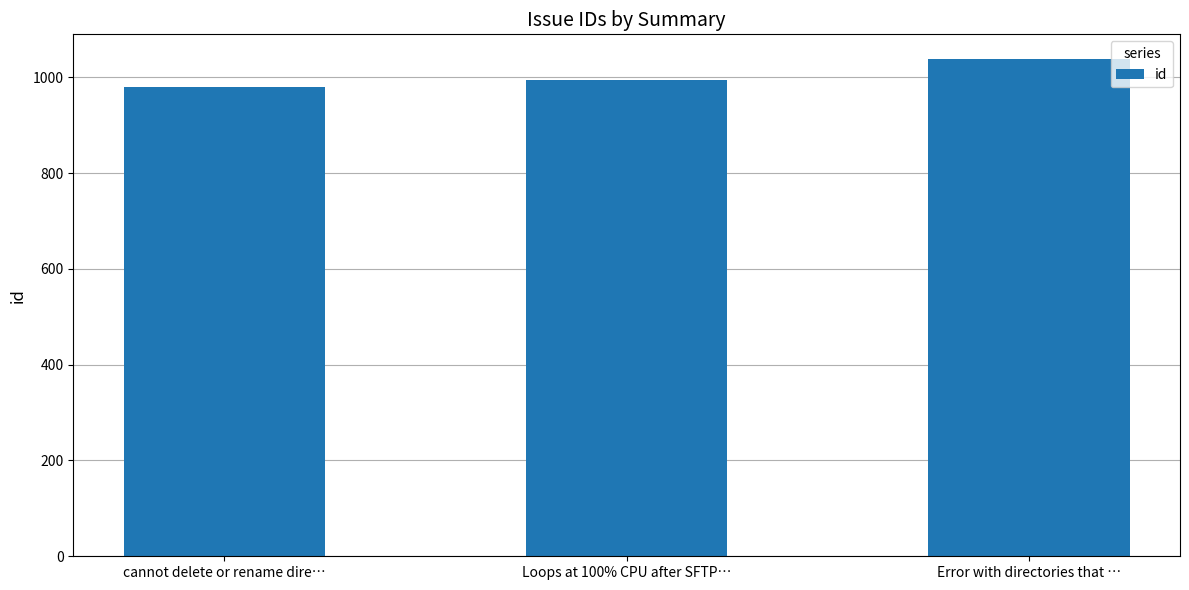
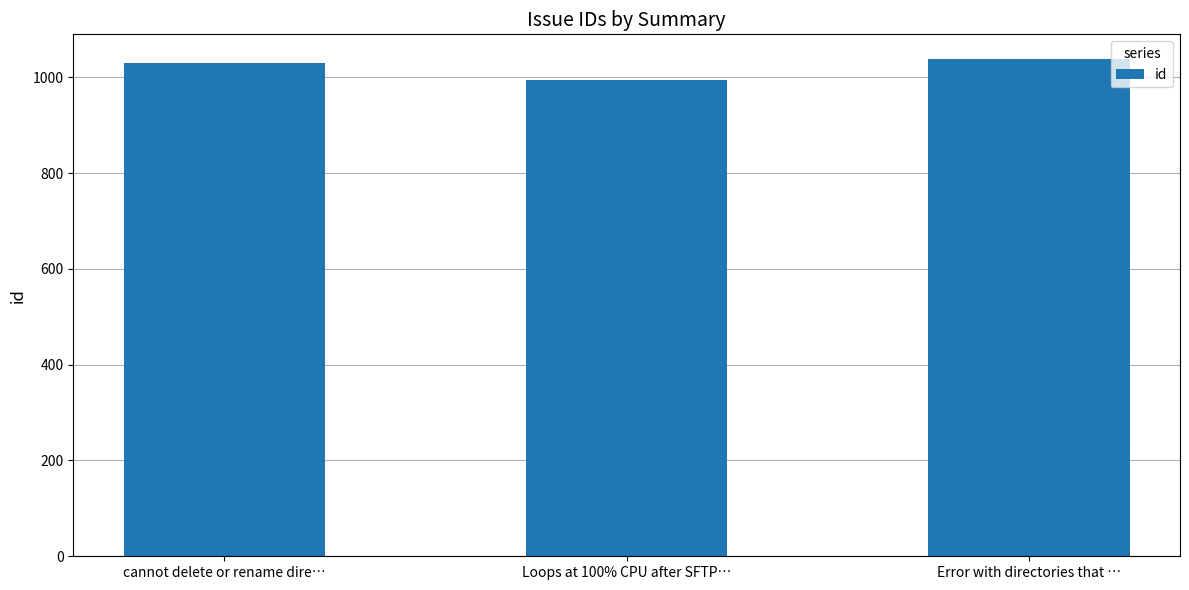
  {
-   "cannot delete or rename dire…": 980,
+   "cannot delete or rename dire…": 1030,
    "Loops at 100% CPU after SFTP…": 990,
    "Error with directories that …": 1040
  }
